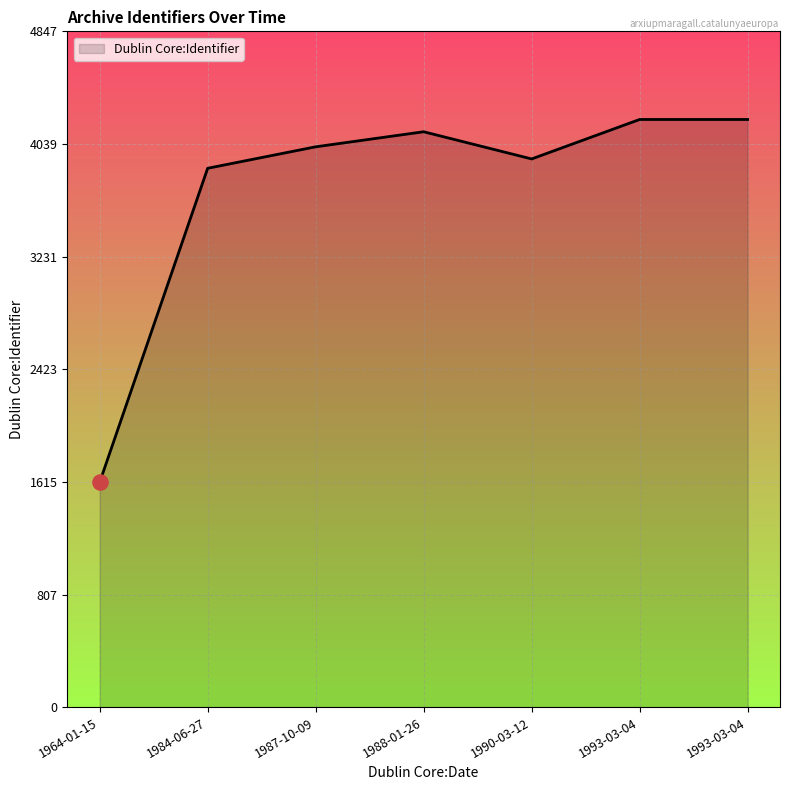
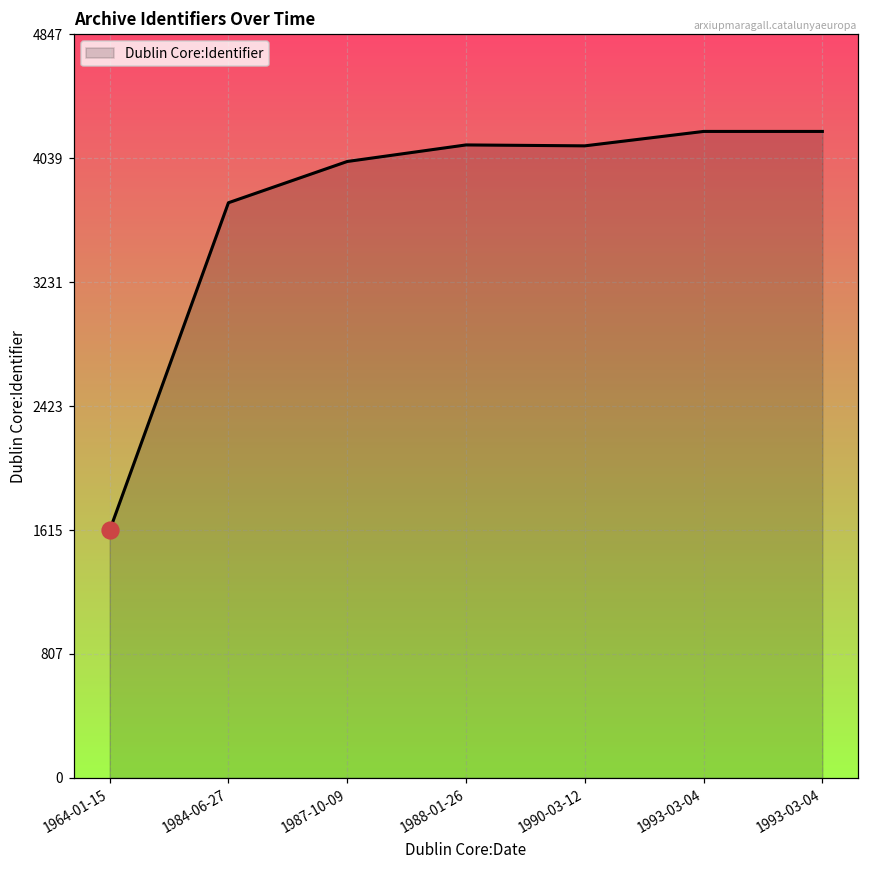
  {
    "Dublin Core:Identifier": {
-     "1984-06-27": 3870,
+     "1984-06-27": 3750,
      "1987-10-09": 4020,
      "1988-01-26": 4130,
-     "1990-03-12": 3930
+     "1990-03-12": 4120
    }
  }
